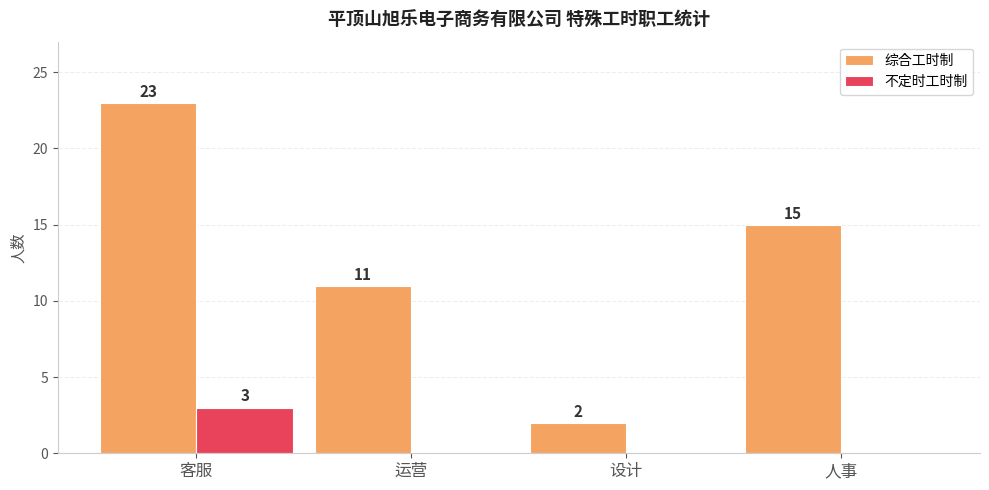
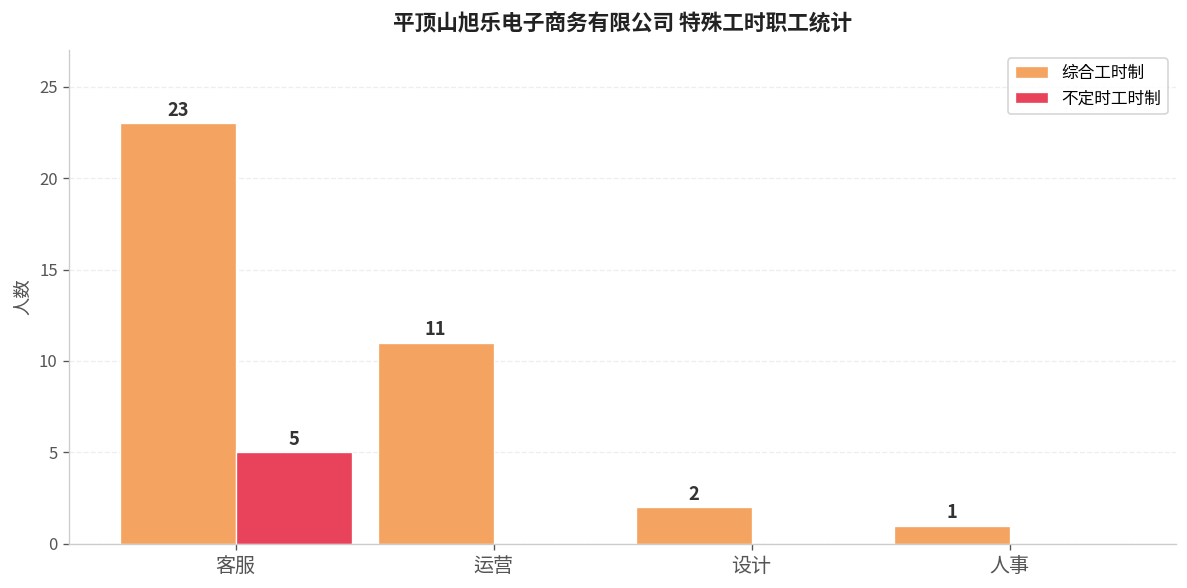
  {
    "综合工时制": {
      "客服": 23,
      "运营": 11,
      "设计": 2,
-     "人事": 15
+     "人事": 1
    },
    "不定时工时制": {
-     "客服": 3
+     "客服": 5
    }
  }
